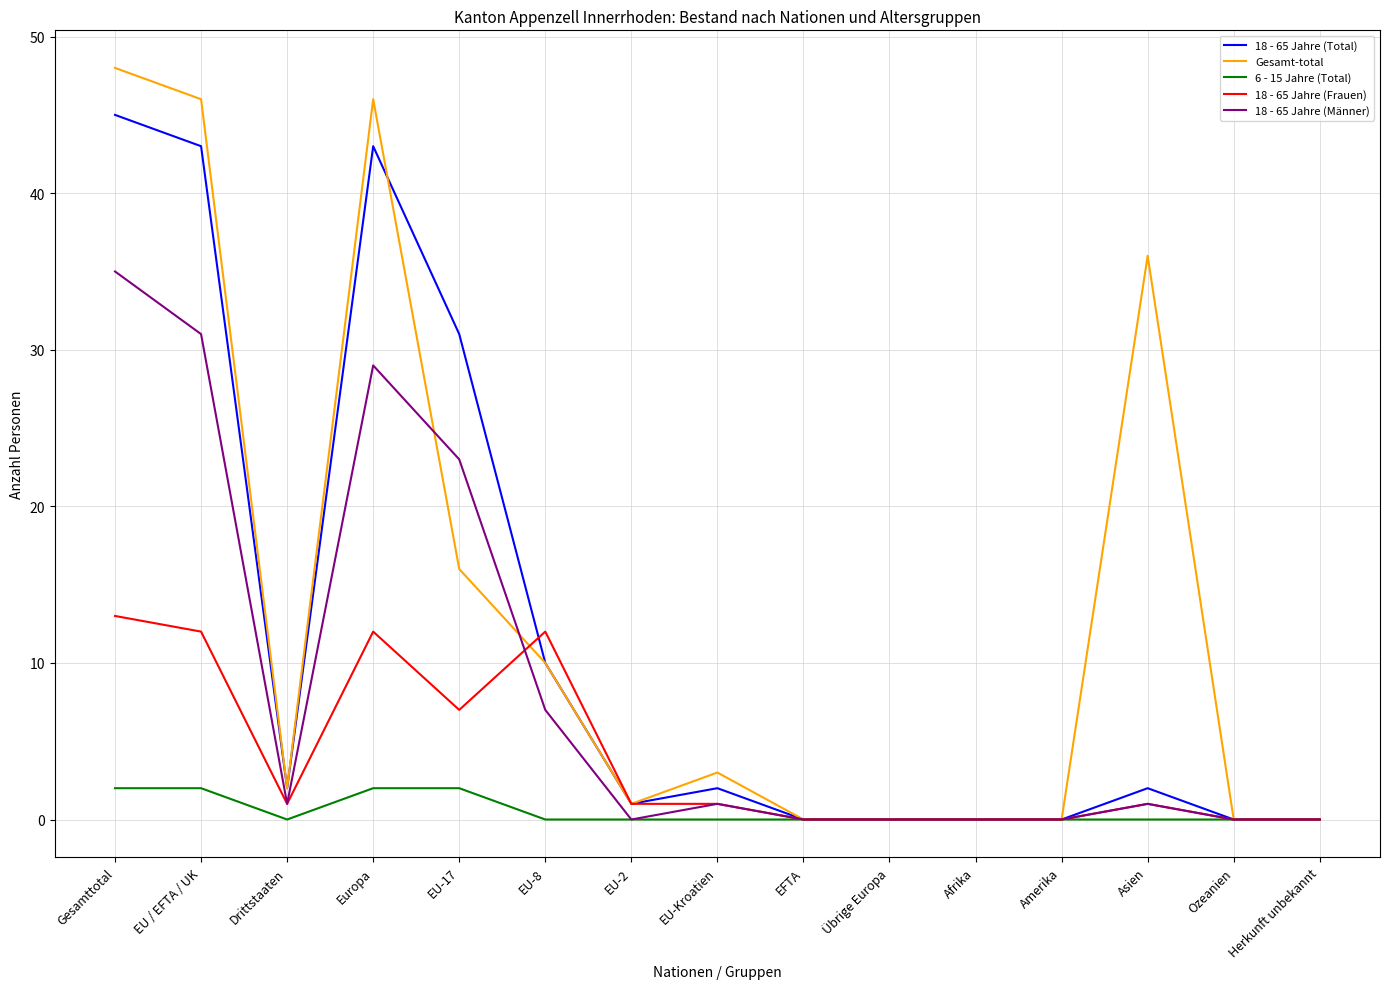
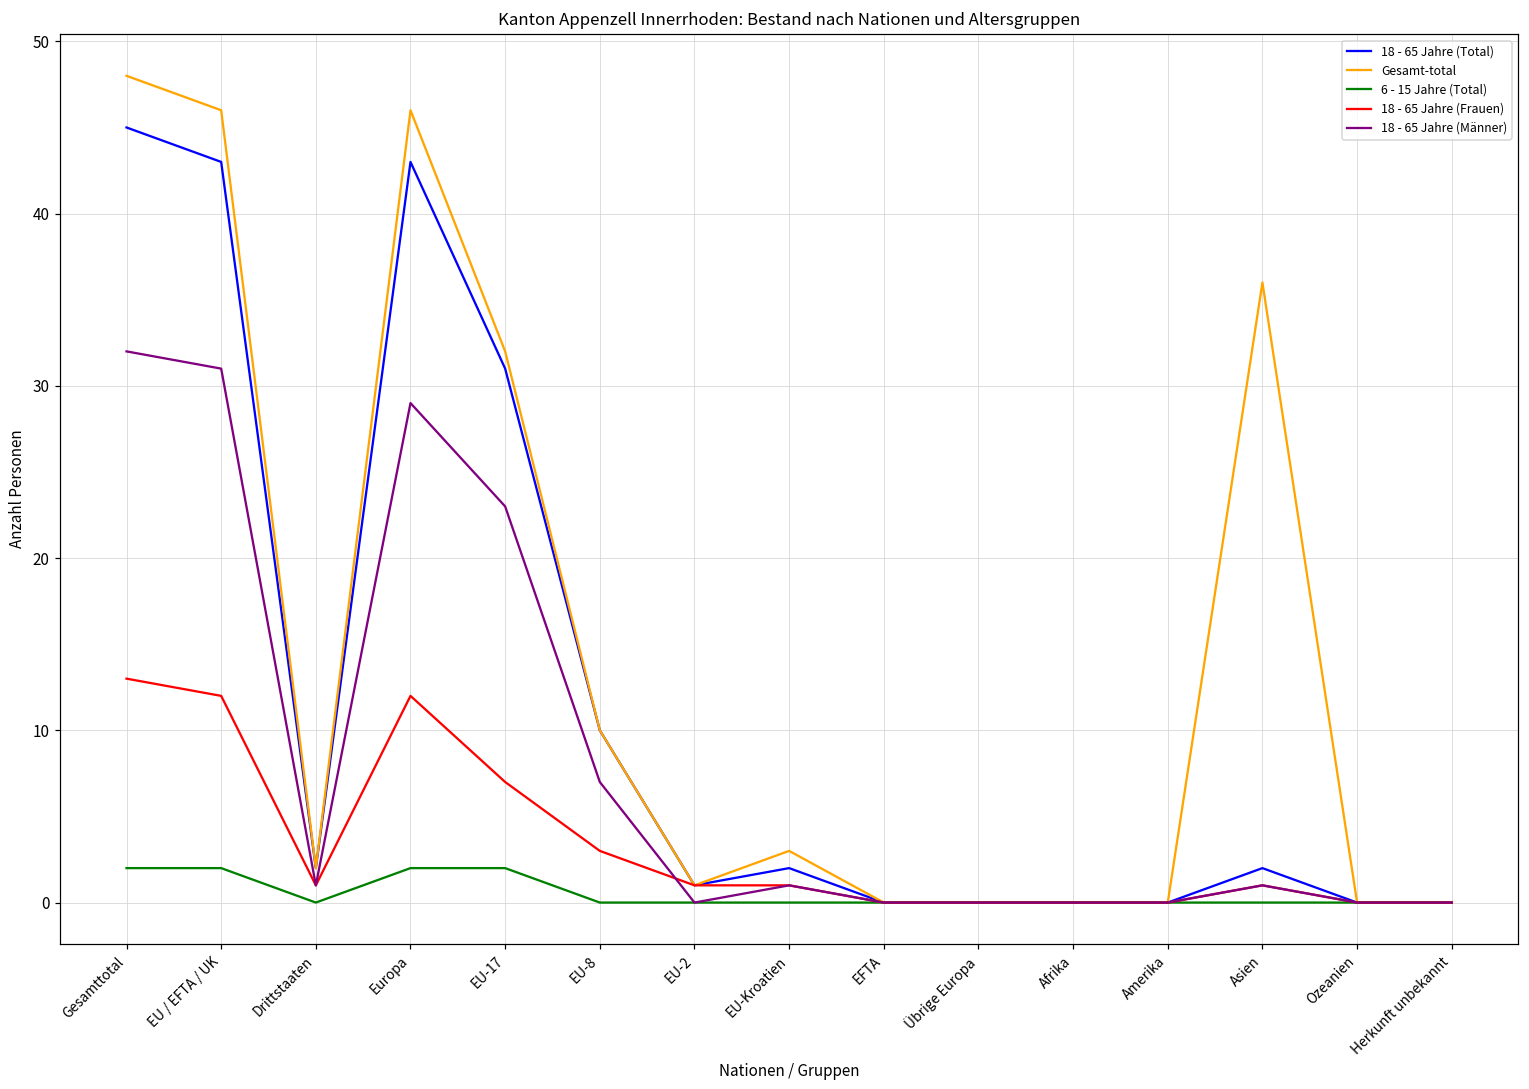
  {
    "18 - 65 Jahre (Total)": {
      "Gesamttotal": 45,
      "EU / EFTA / UK": 43,
      "Europa": 43,
      "EU-17": 31,
      "EU-Kroatien": 2,
      "Asien": 2
    },
    "Gesamt-total": {
      "Gesamttotal": 48,
      "EU / EFTA / UK": 46,
      "Europa": 46,
-     "EU-17": 16,
+     "EU-17": 32,
      "EU-Kroatien": 3,
      "Asien": 36
    },
    "6 - 15 Jahre (Total)": {
      "Gesamttotal": 2,
      "EU / EFTA / UK": 2,
      "Drittstaaten": 0,
      "Europa": 2,
      "EU-17": 2,
      "EU-8": 0,
      "EU-Kroatien": 0,
      "Asien": 0
    },
    "18 - 65 Jahre (Frauen)": {
      "Gesamttotal": 13,
      "EU / EFTA / UK": 12,
      "Europa": 12,
      "EU-17": 7,
-     "EU-8": 12
+     "EU-8": 3
    },
    "18 - 65 Jahre (Männer)": {
-     "Gesamttotal": 35,
+     "Gesamttotal": 32,
      "EU / EFTA / UK": 31,
      "Europa": 29,
      "EU-17": 23,
      "EU-8": 7
    }
  }
